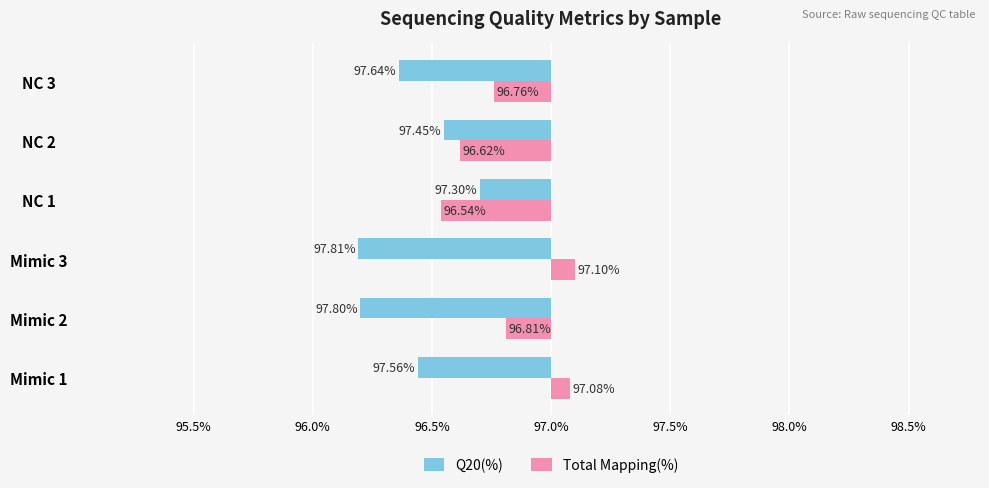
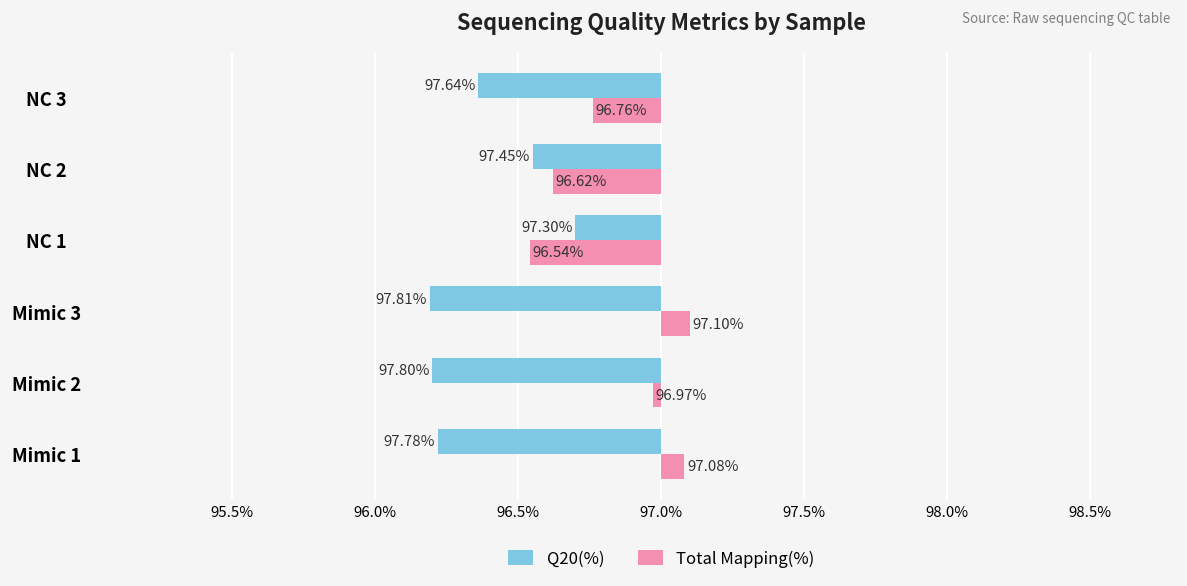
  {
    "Q20(%)": {
-     "Mimic 1": "97.56%"
+     "Mimic 1": "97.78%"
    },
    "Total Mapping(%)": {
-     "Mimic 2": "96.81%"
+     "Mimic 2": "96.97%"
    }
  }
